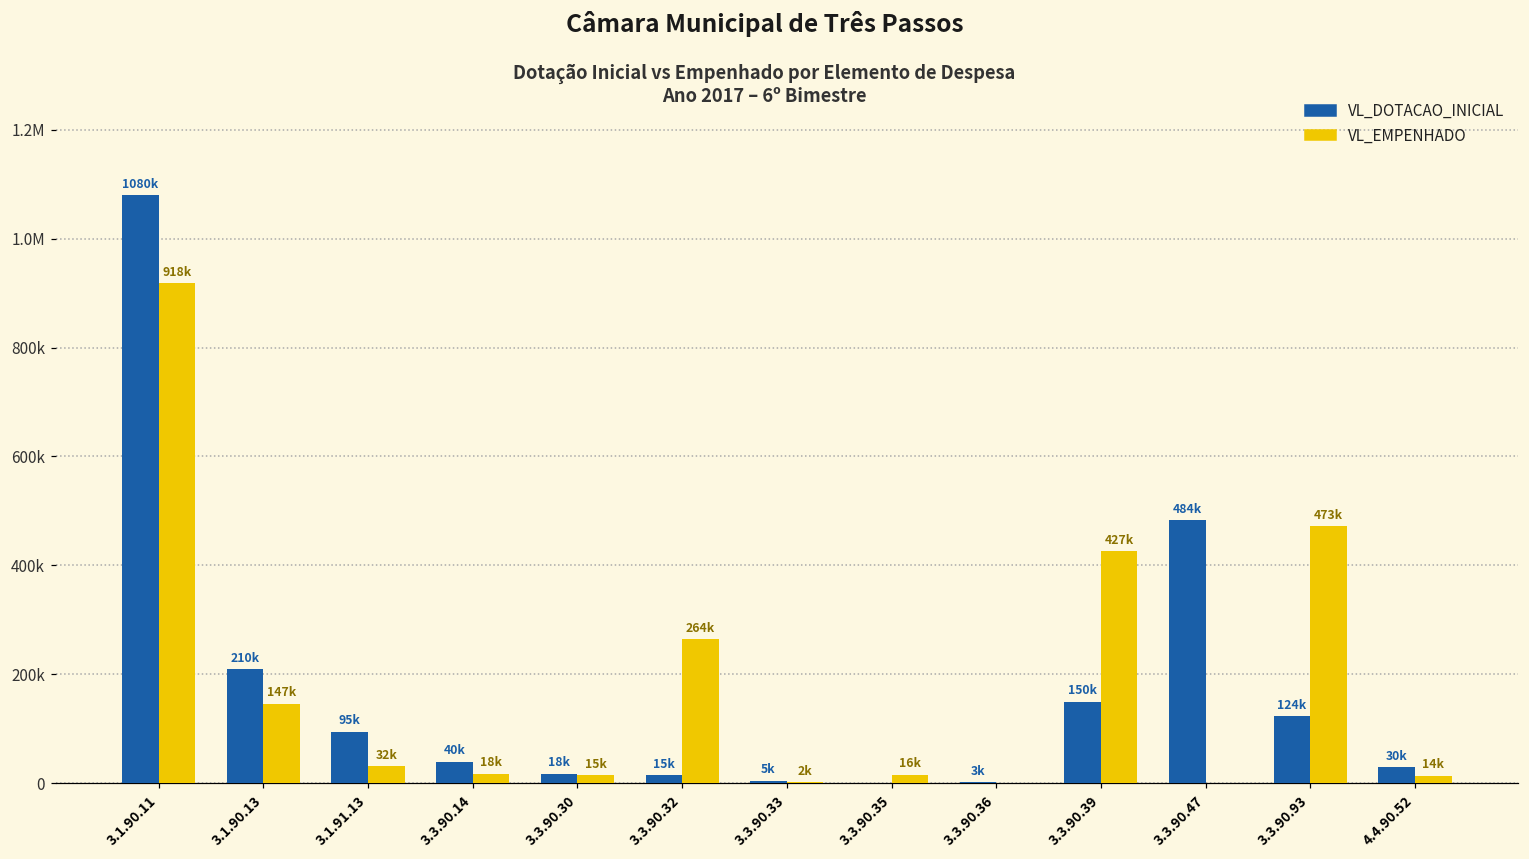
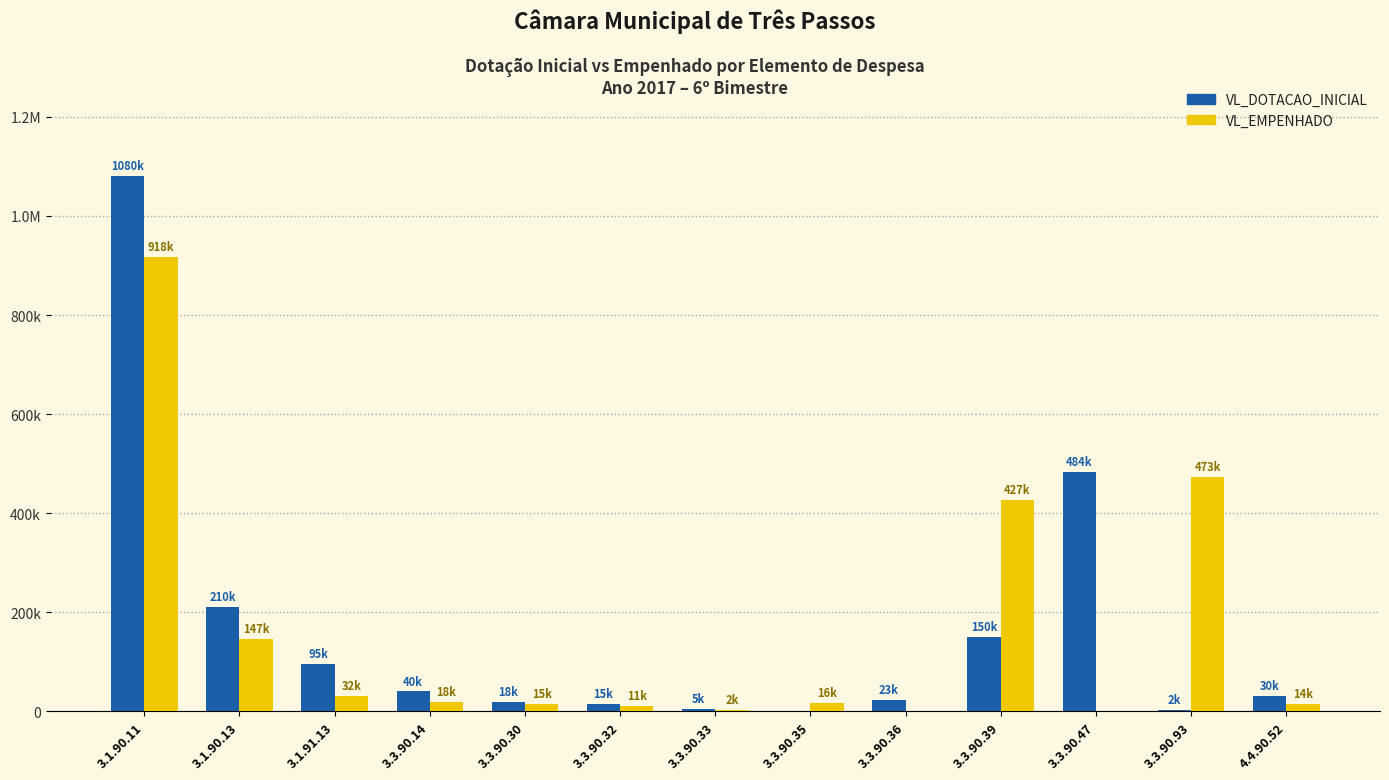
  {
    "VL_DOTACAO_INICIAL": {
      "3.1.90.11": "1080k",
      "3.1.90.13": "210k",
      "3.1.91.13": "95k",
      "3.3.90.14": "40k",
      "3.3.90.30": "18k",
      "3.3.90.32": "15k",
      "3.3.90.33": "5k",
-     "3.3.90.36": "3k",
+     "3.3.90.36": "23k",
      "3.3.90.39": "150k",
      "3.3.90.47": "484k",
-     "3.3.90.93": "124k",
+     "3.3.90.93": "2k",
      "4.4.90.52": "30k"
    },
    "VL_EMPENHADO": {
      "3.1.90.11": "918k",
      "3.1.90.13": "147k",
      "3.1.91.13": "32k",
      "3.3.90.14": "18k",
      "3.3.90.30": "15k",
-     "3.3.90.32": "264k",
+     "3.3.90.32": "11k",
      "3.3.90.33": "2k",
      "3.3.90.35": "16k",
      "3.3.90.39": "427k",
      "3.3.90.93": "473k",
      "4.4.90.52": "14k"
    }
  }
